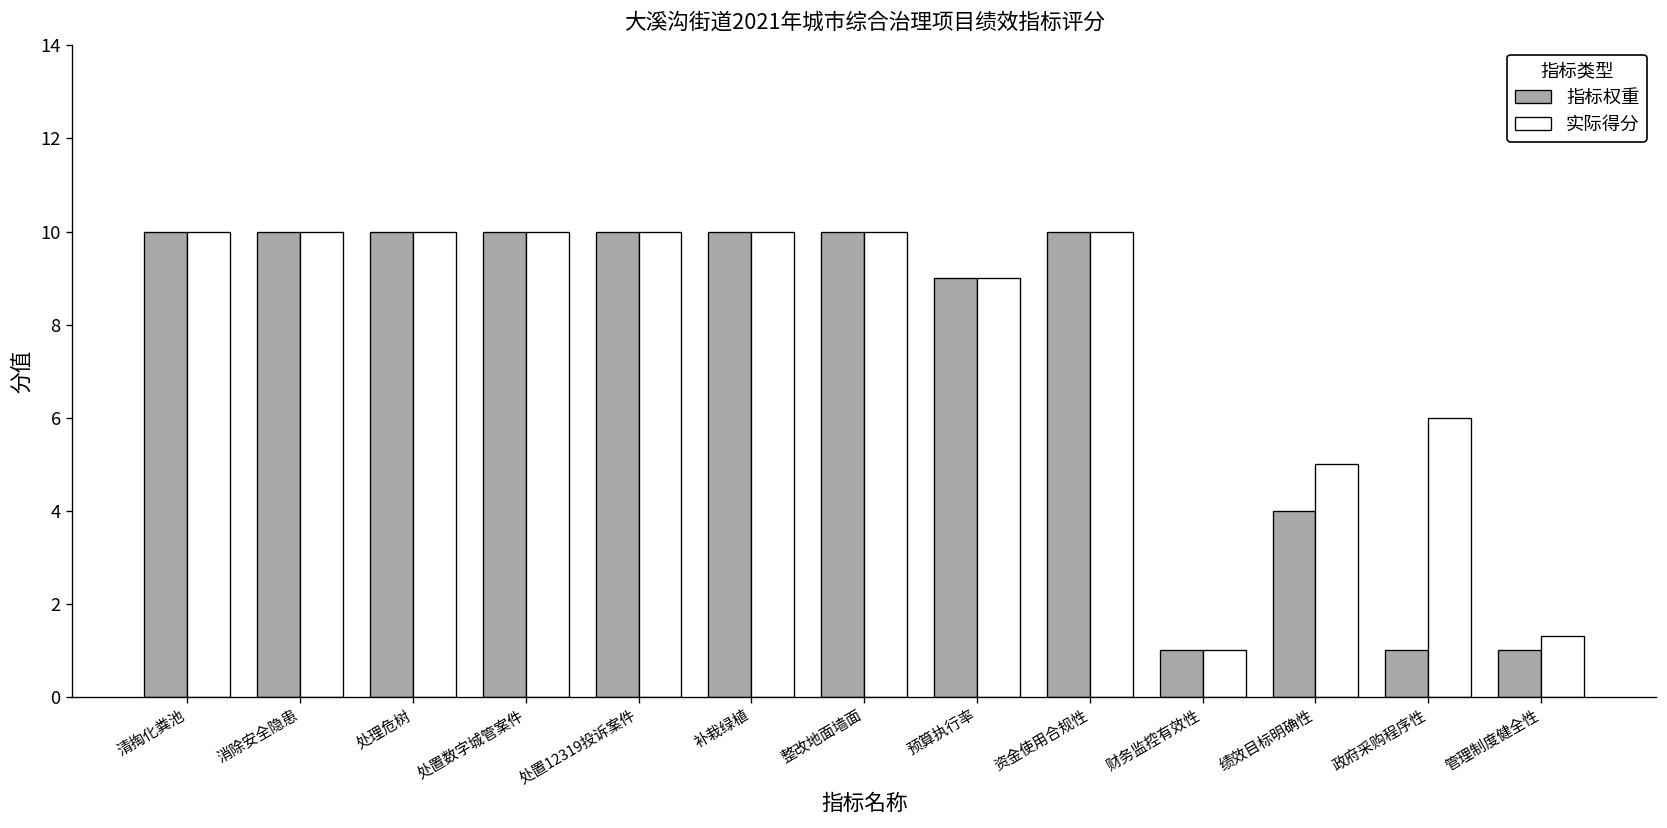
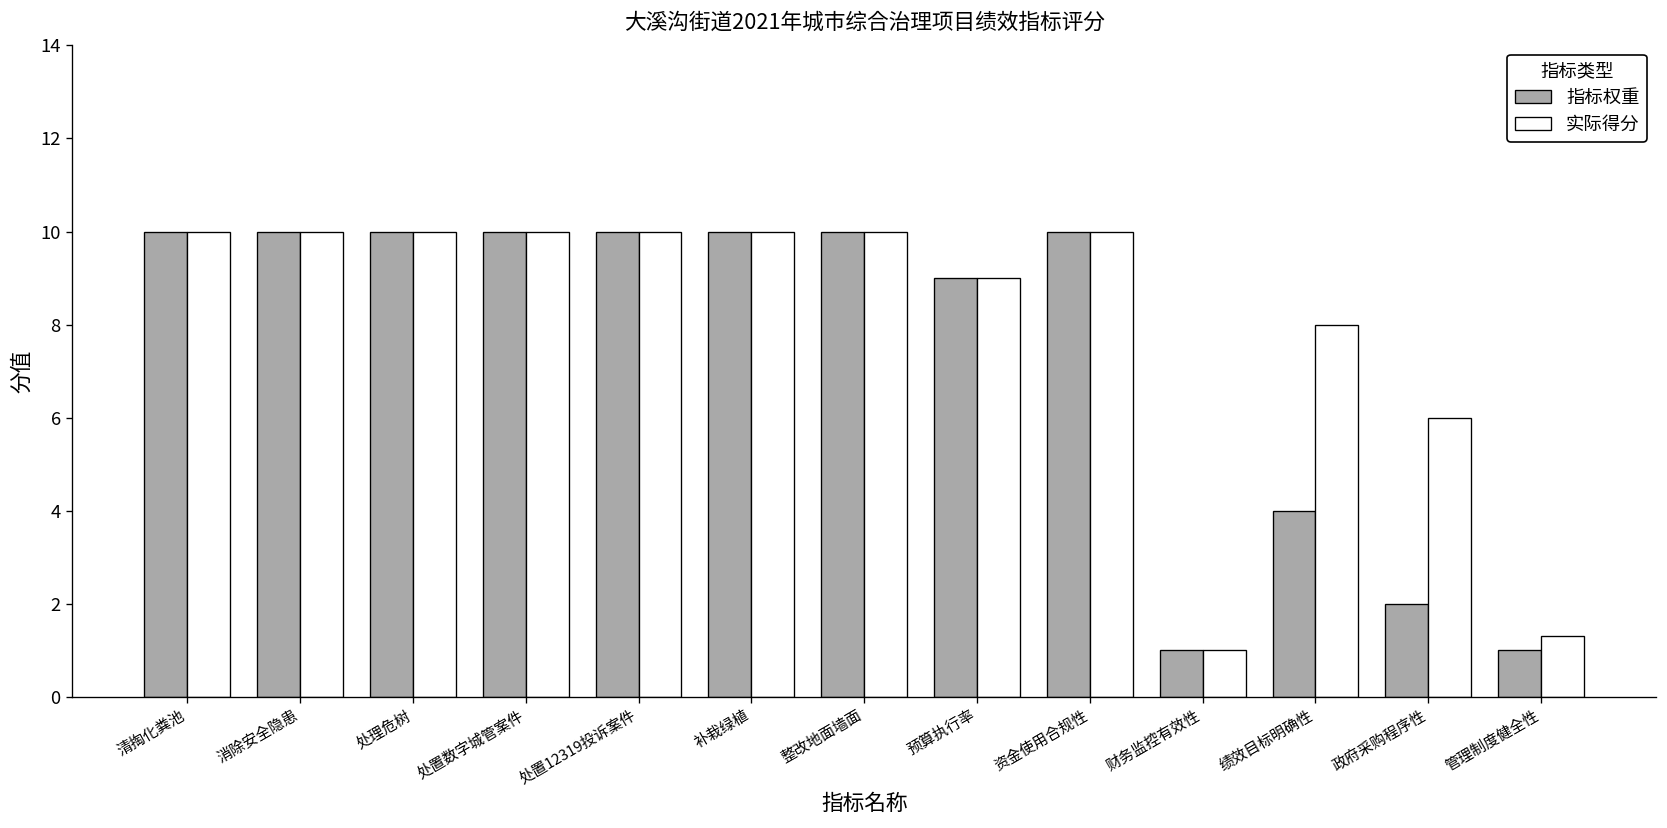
  {
    "指标权重": {
      "清掏化粪池": 10,
      "消除安全隐患": 10,
      "处理危树": 10,
      "处置数字城管案件": 10,
      "处置12319投诉案件": 10,
      "补栽绿植": 10,
      "整改地面墙面": 10,
      "预算执行率": 9,
      "资金使用合规性": 10,
      "财务监控有效性": 1,
      "绩效目标明确性": 4,
-     "政府采购程序性": 1,
+     "政府采购程序性": 2,
      "管理制度健全性": 1
    },
    "实际得分": {
      "清掏化粪池": 10,
      "消除安全隐患": 10,
      "处理危树": 10,
      "处置数字城管案件": 10,
      "处置12319投诉案件": 10,
      "补栽绿植": 10,
      "整改地面墙面": 10,
      "预算执行率": 9,
      "资金使用合规性": 10,
      "财务监控有效性": 1,
-     "绩效目标明确性": 5,
+     "绩效目标明确性": 8,
      "政府采购程序性": 6,
      "管理制度健全性": 1.3
    }
  }
